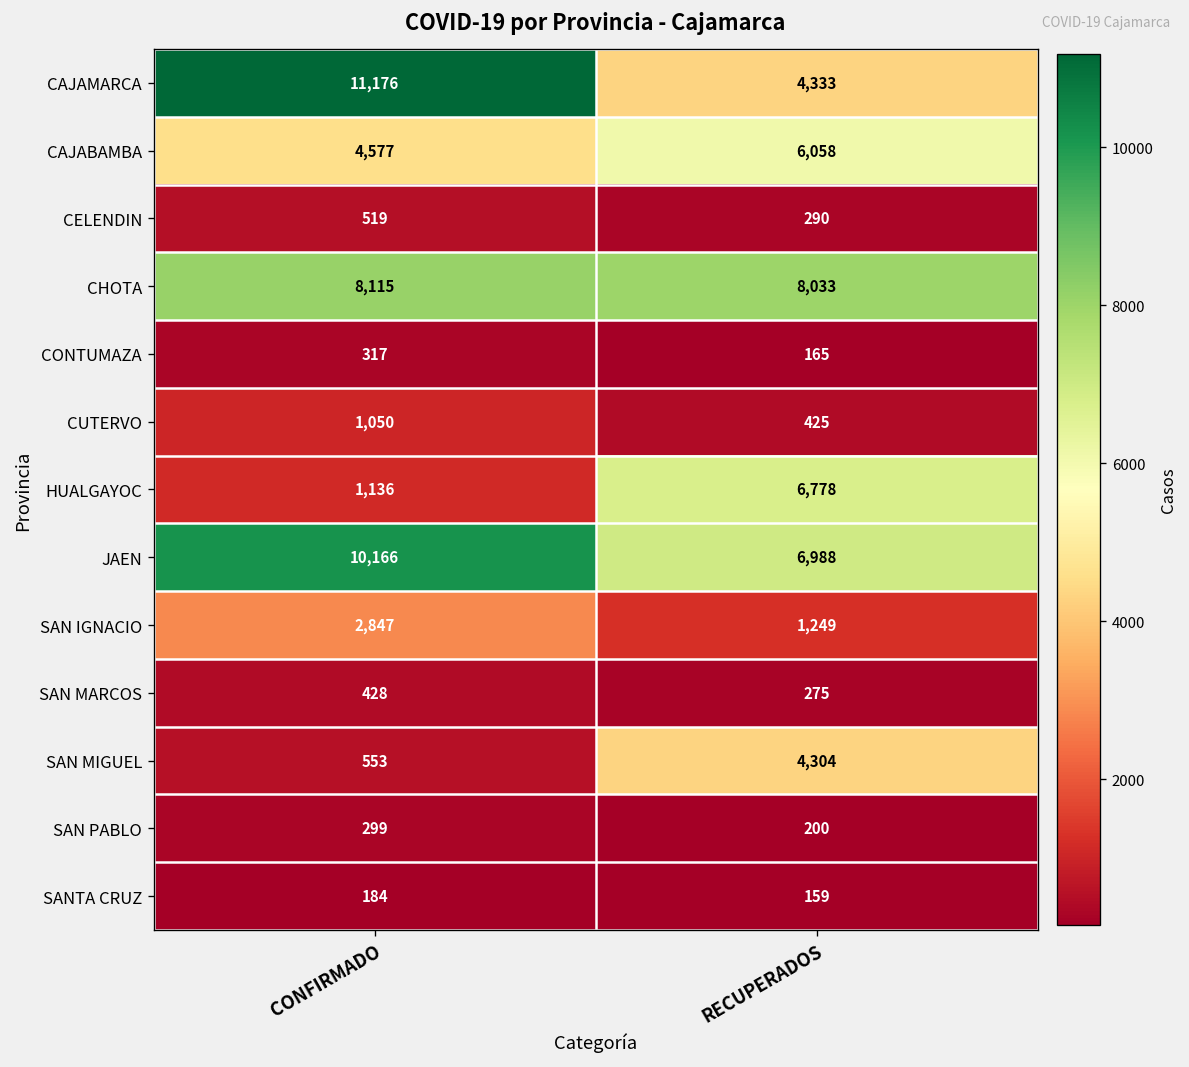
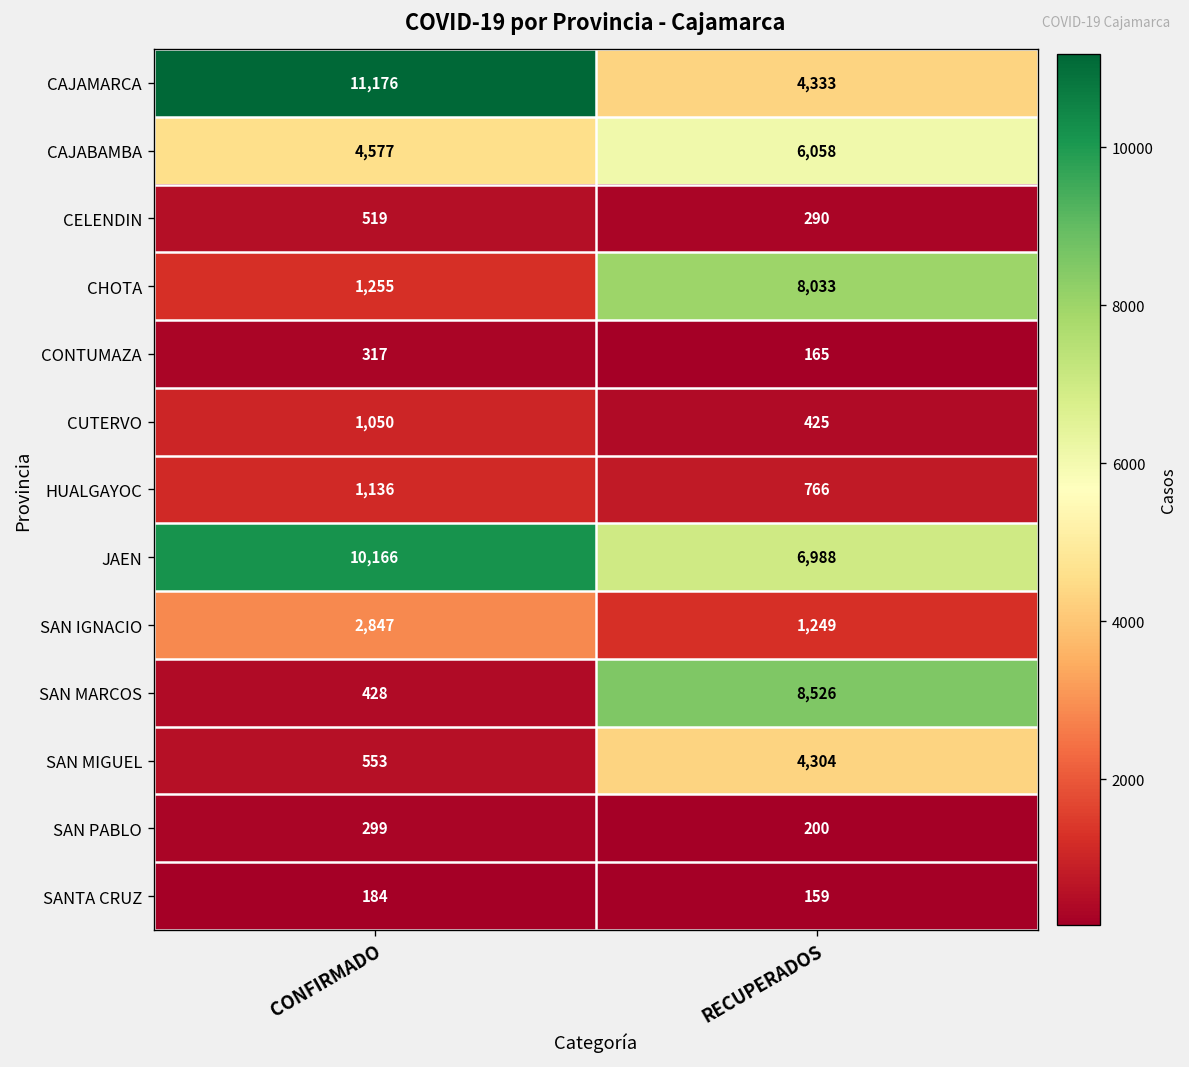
  {
    "CAJAMARCA": {
      "CONFIRMADO": "11,176",
      "RECUPERADOS": "4,333"
    },
    "CAJABAMBA": {
      "CONFIRMADO": "4,577",
      "RECUPERADOS": "6,058"
    },
    "CELENDIN": {
      "CONFIRMADO": "519",
      "RECUPERADOS": "290"
    },
    "CHOTA": {
-     "CONFIRMADO": "8,115",
+     "CONFIRMADO": "1,255",
      "RECUPERADOS": "8,033"
    },
    "CONTUMAZA": {
      "CONFIRMADO": "317",
      "RECUPERADOS": "165"
    },
    "CUTERVO": {
      "CONFIRMADO": "1,050",
      "RECUPERADOS": "425"
    },
    "HUALGAYOC": {
      "CONFIRMADO": "1,136",
-     "RECUPERADOS": "6,778"
+     "RECUPERADOS": "766"
    },
    "JAEN": {
      "CONFIRMADO": "10,166",
      "RECUPERADOS": "6,988"
    },
    "SAN IGNACIO": {
      "CONFIRMADO": "2,847",
      "RECUPERADOS": "1,249"
    },
    "SAN MARCOS": {
      "CONFIRMADO": "428",
-     "RECUPERADOS": "275"
+     "RECUPERADOS": "8,526"
    },
    "SAN MIGUEL": {
      "CONFIRMADO": "553",
      "RECUPERADOS": "4,304"
    },
    "SAN PABLO": {
      "CONFIRMADO": "299",
      "RECUPERADOS": "200"
    },
    "SANTA CRUZ": {
      "CONFIRMADO": "184",
      "RECUPERADOS": "159"
    }
  }
